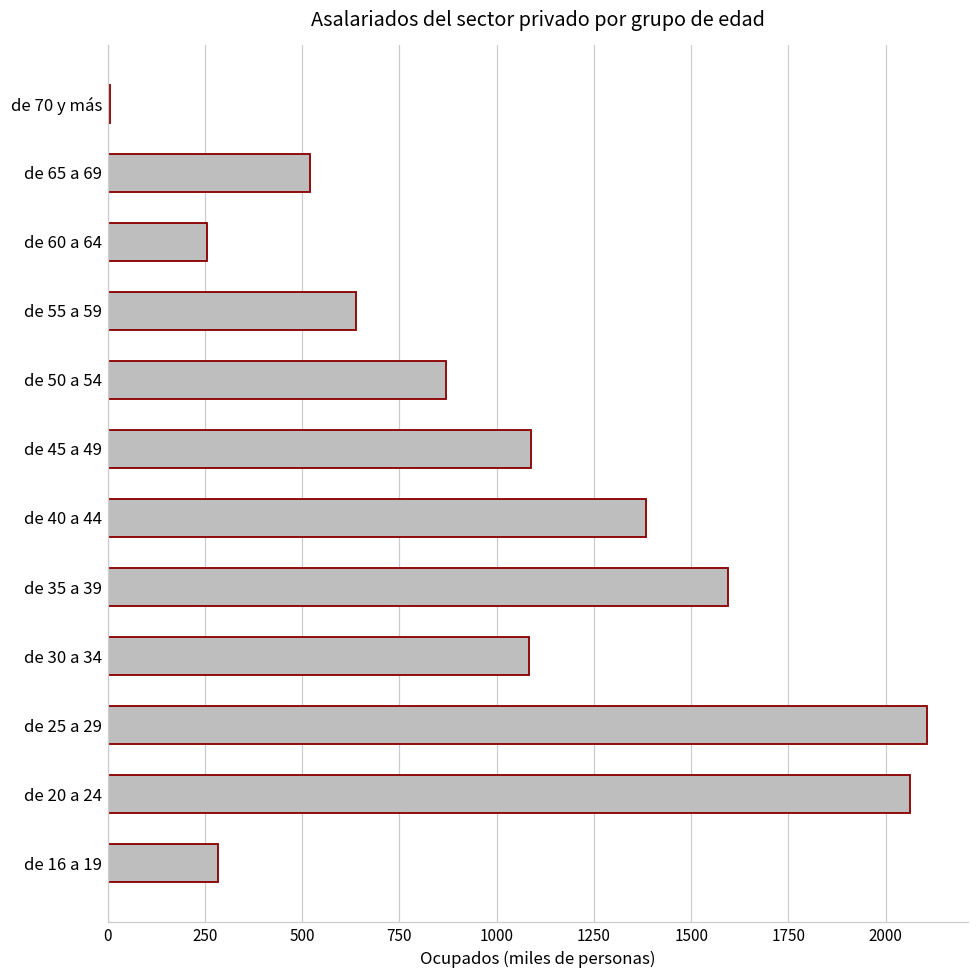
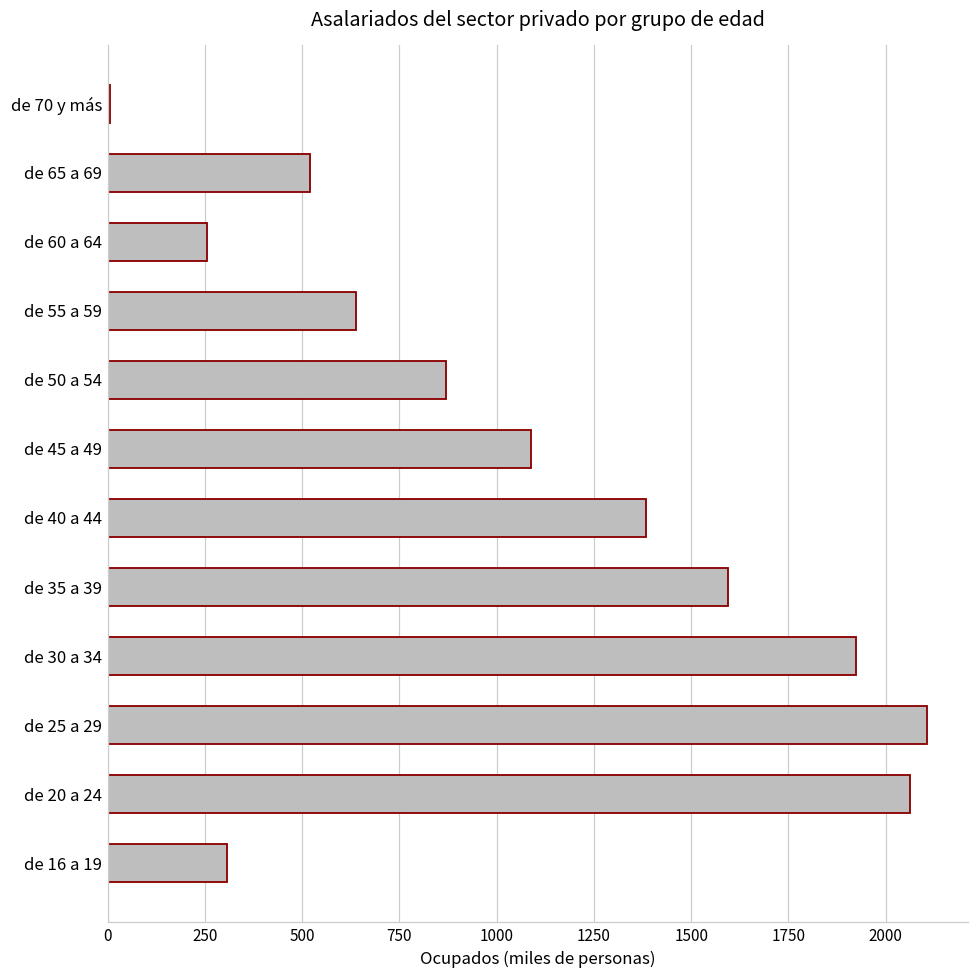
  {
    "de 65 a 69": 520,
    "de 60 a 64": 260,
    "de 55 a 59": 640,
    "de 50 a 54": 870,
    "de 45 a 49": 1090,
    "de 40 a 44": 1380,
    "de 35 a 39": 1590,
-   "de 30 a 34": 1080,
+   "de 30 a 34": 1920,
    "de 25 a 29": 2110,
    "de 20 a 24": 2060,
-   "de 16 a 19": 280
+   "de 16 a 19": 310
  }
